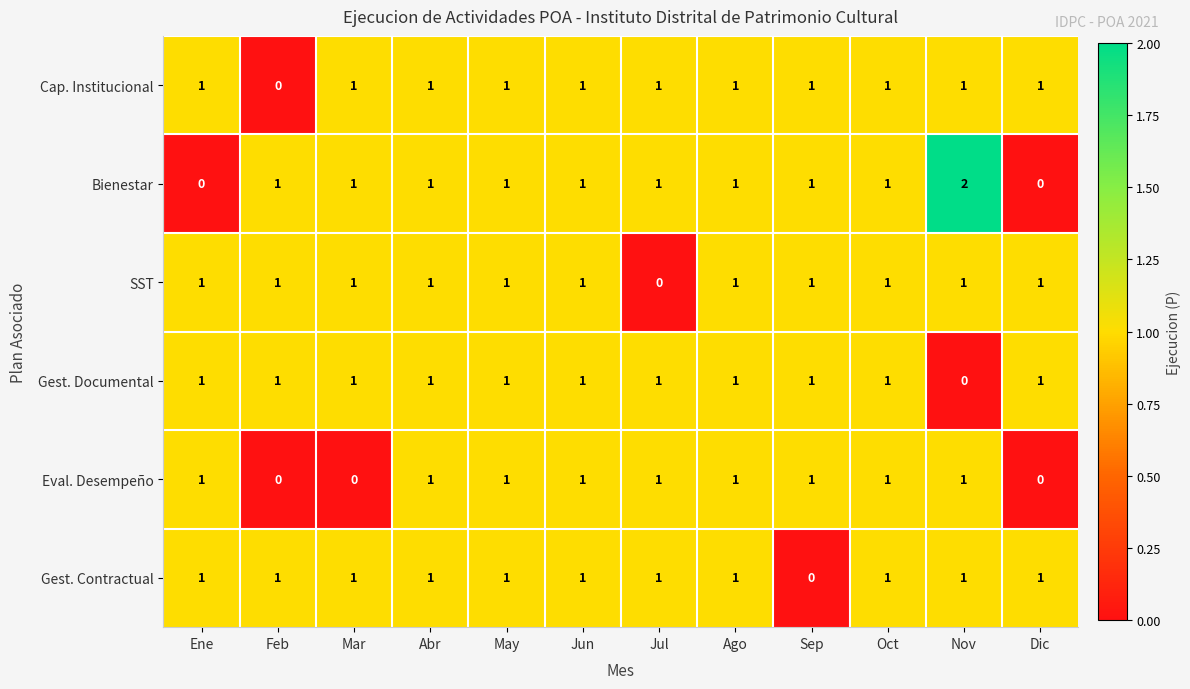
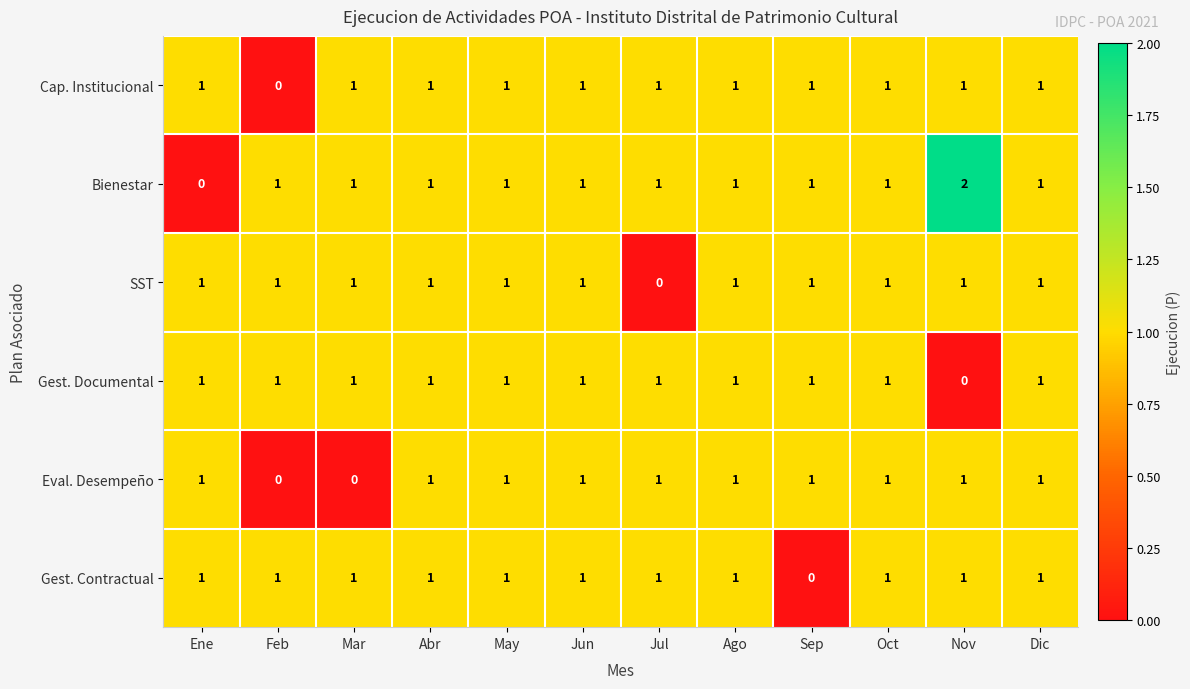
  {
    "Cap. Institucional": {
      "Ene": 1,
      "Feb": 0,
      "Mar": 1,
      "Abr": 1,
      "May": 1,
      "Jun": 1,
      "Jul": 1,
      "Ago": 1,
      "Sep": 1,
      "Oct": 1,
      "Nov": 1,
      "Dic": 1
    },
    "Bienestar": {
      "Ene": 0,
      "Feb": 1,
      "Mar": 1,
      "Abr": 1,
      "May": 1,
      "Jun": 1,
      "Jul": 1,
      "Ago": 1,
      "Sep": 1,
      "Oct": 1,
      "Nov": 2,
-     "Dic": 0
+     "Dic": 1
    },
    "SST": {
      "Ene": 1,
      "Feb": 1,
      "Mar": 1,
      "Abr": 1,
      "May": 1,
      "Jun": 1,
      "Jul": 0,
      "Ago": 1,
      "Sep": 1,
      "Oct": 1,
      "Nov": 1,
      "Dic": 1
    },
    "Gest. Documental": {
      "Ene": 1,
      "Feb": 1,
      "Mar": 1,
      "Abr": 1,
      "May": 1,
      "Jun": 1,
      "Jul": 1,
      "Ago": 1,
      "Sep": 1,
      "Oct": 1,
      "Nov": 0,
      "Dic": 1
    },
    "Eval. Desempeño": {
      "Ene": 1,
      "Feb": 0,
      "Mar": 0,
      "Abr": 1,
      "May": 1,
      "Jun": 1,
      "Jul": 1,
      "Ago": 1,
      "Sep": 1,
      "Oct": 1,
      "Nov": 1,
-     "Dic": 0
+     "Dic": 1
    },
    "Gest. Contractual": {
      "Ene": 1,
      "Feb": 1,
      "Mar": 1,
      "Abr": 1,
      "May": 1,
      "Jun": 1,
      "Jul": 1,
      "Ago": 1,
      "Sep": 0,
      "Oct": 1,
      "Nov": 1,
      "Dic": 1
    }
  }
